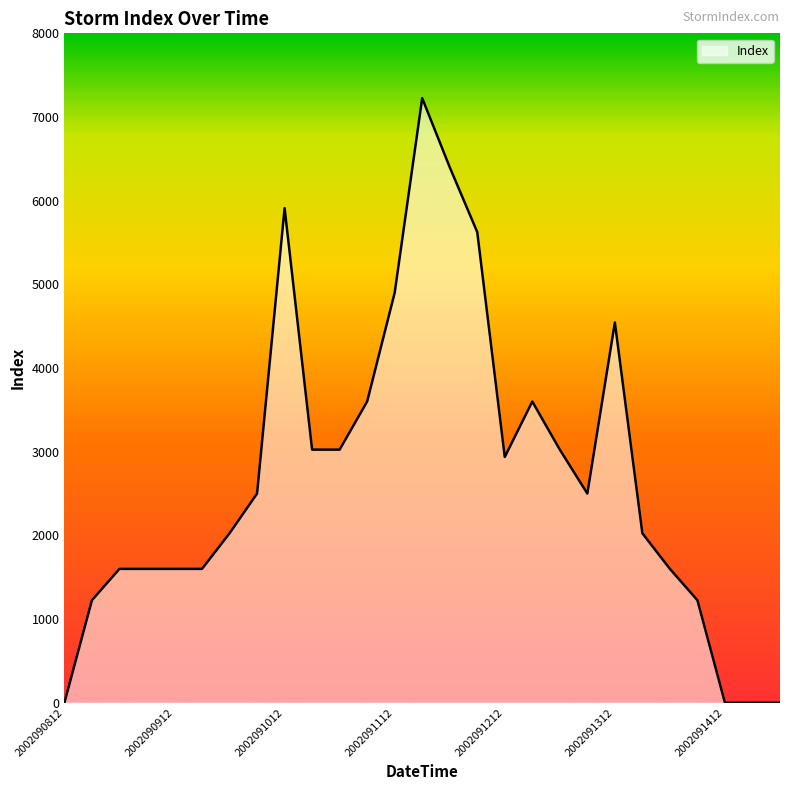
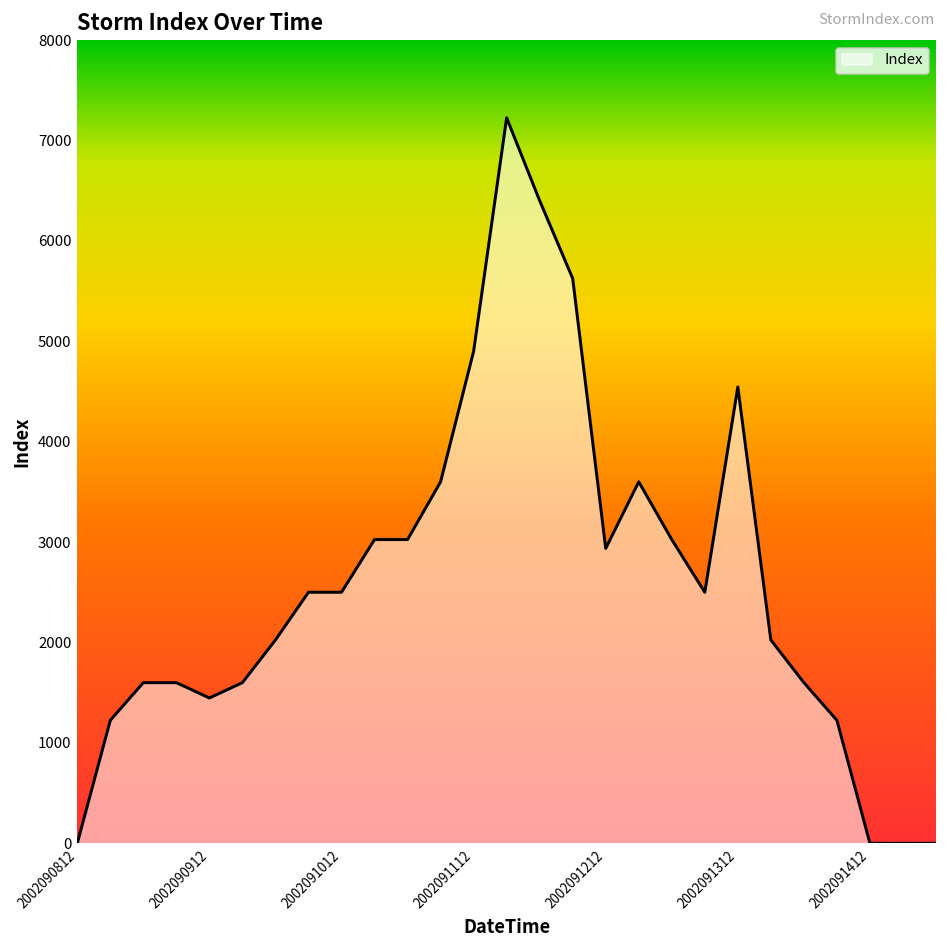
  {
    "2002090812": 0,
-   "2002090912": 1600,
-   "2002091012": 5900,
+   "2002090912": 1400,
+   "2002091012": 2500,
    "2002091112": 4900,
    "2002091212": 2900,
    "2002091312": 4500,
    "2002091412": 0
  }
